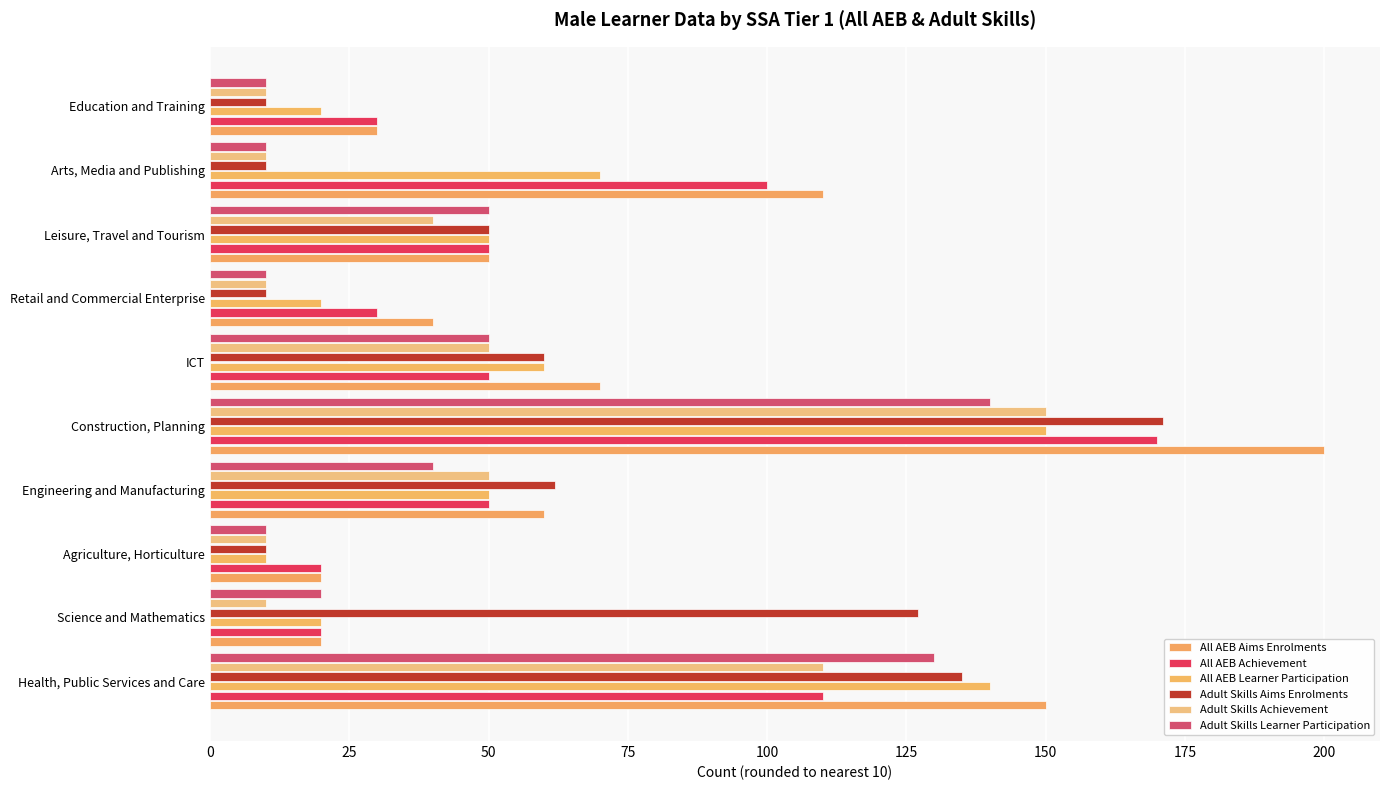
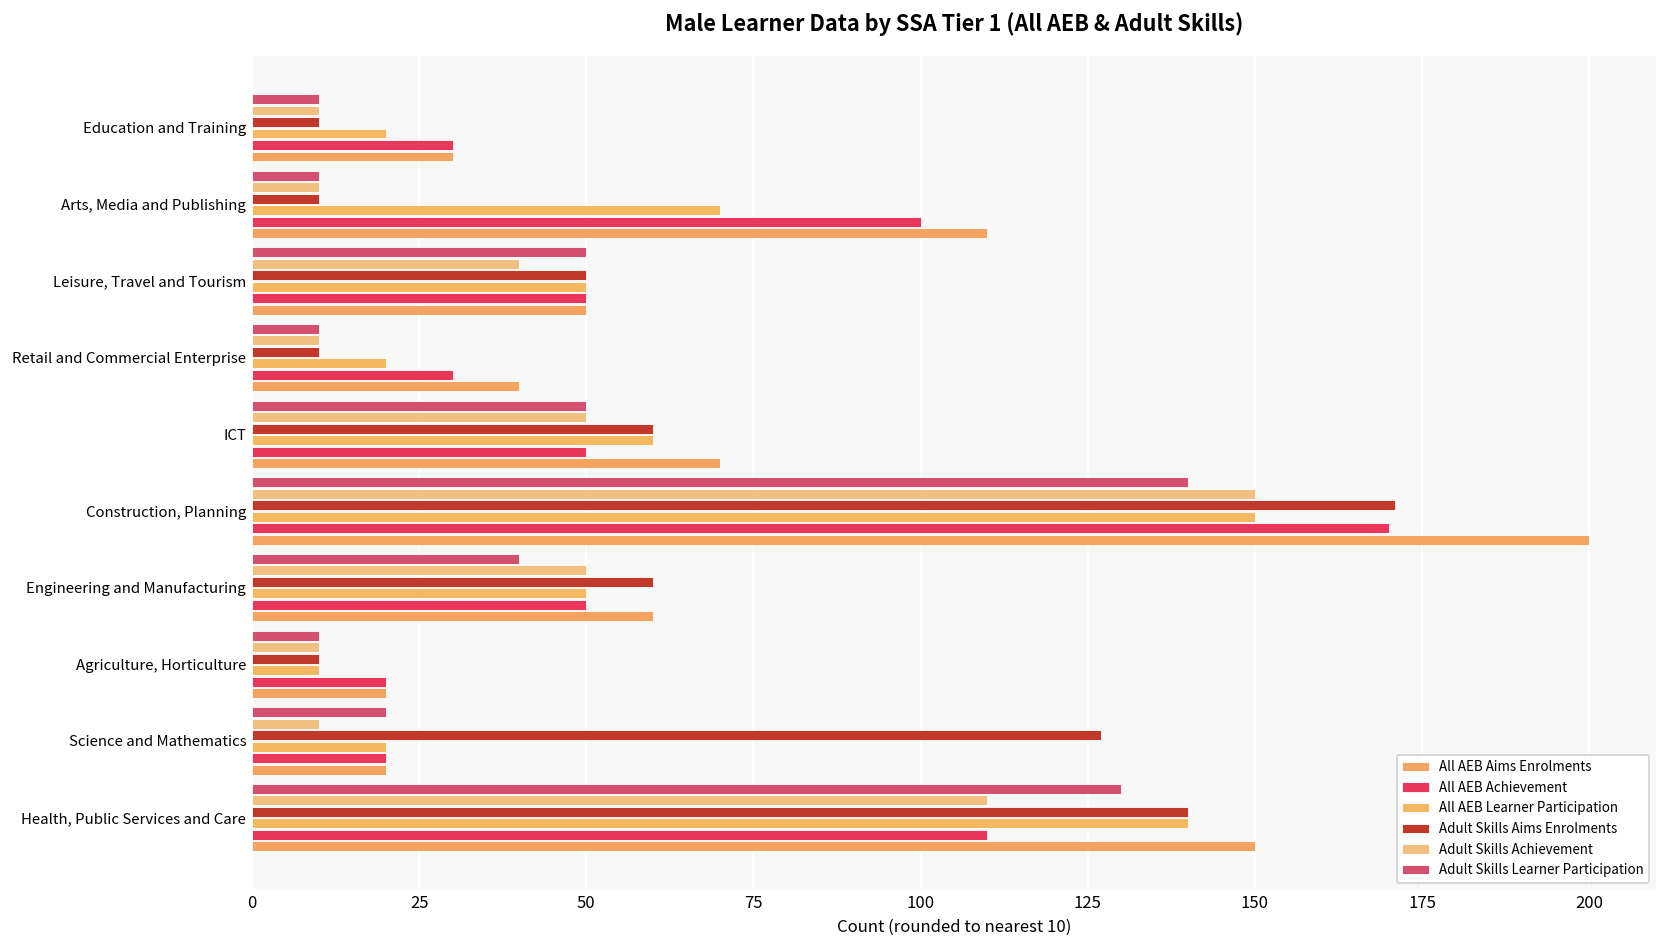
  {
    "Adult Skills Aims Enrolments": {
      "Education and Training": 10,
      "Arts, Media and Publishing": 10,
      "Leisure, Travel and Tourism": 50,
      "Retail and Commercial Enterprise": 10,
      "ICT": 60,
      "Construction, Planning": 171,
-     "Engineering and Manufacturing": 62,
+     "Engineering and Manufacturing": 60,
      "Agriculture, Horticulture": 10,
      "Science and Mathematics": 127,
-     "Health, Public Services and Care": 135
+     "Health, Public Services and Care": 140
    }
  }
